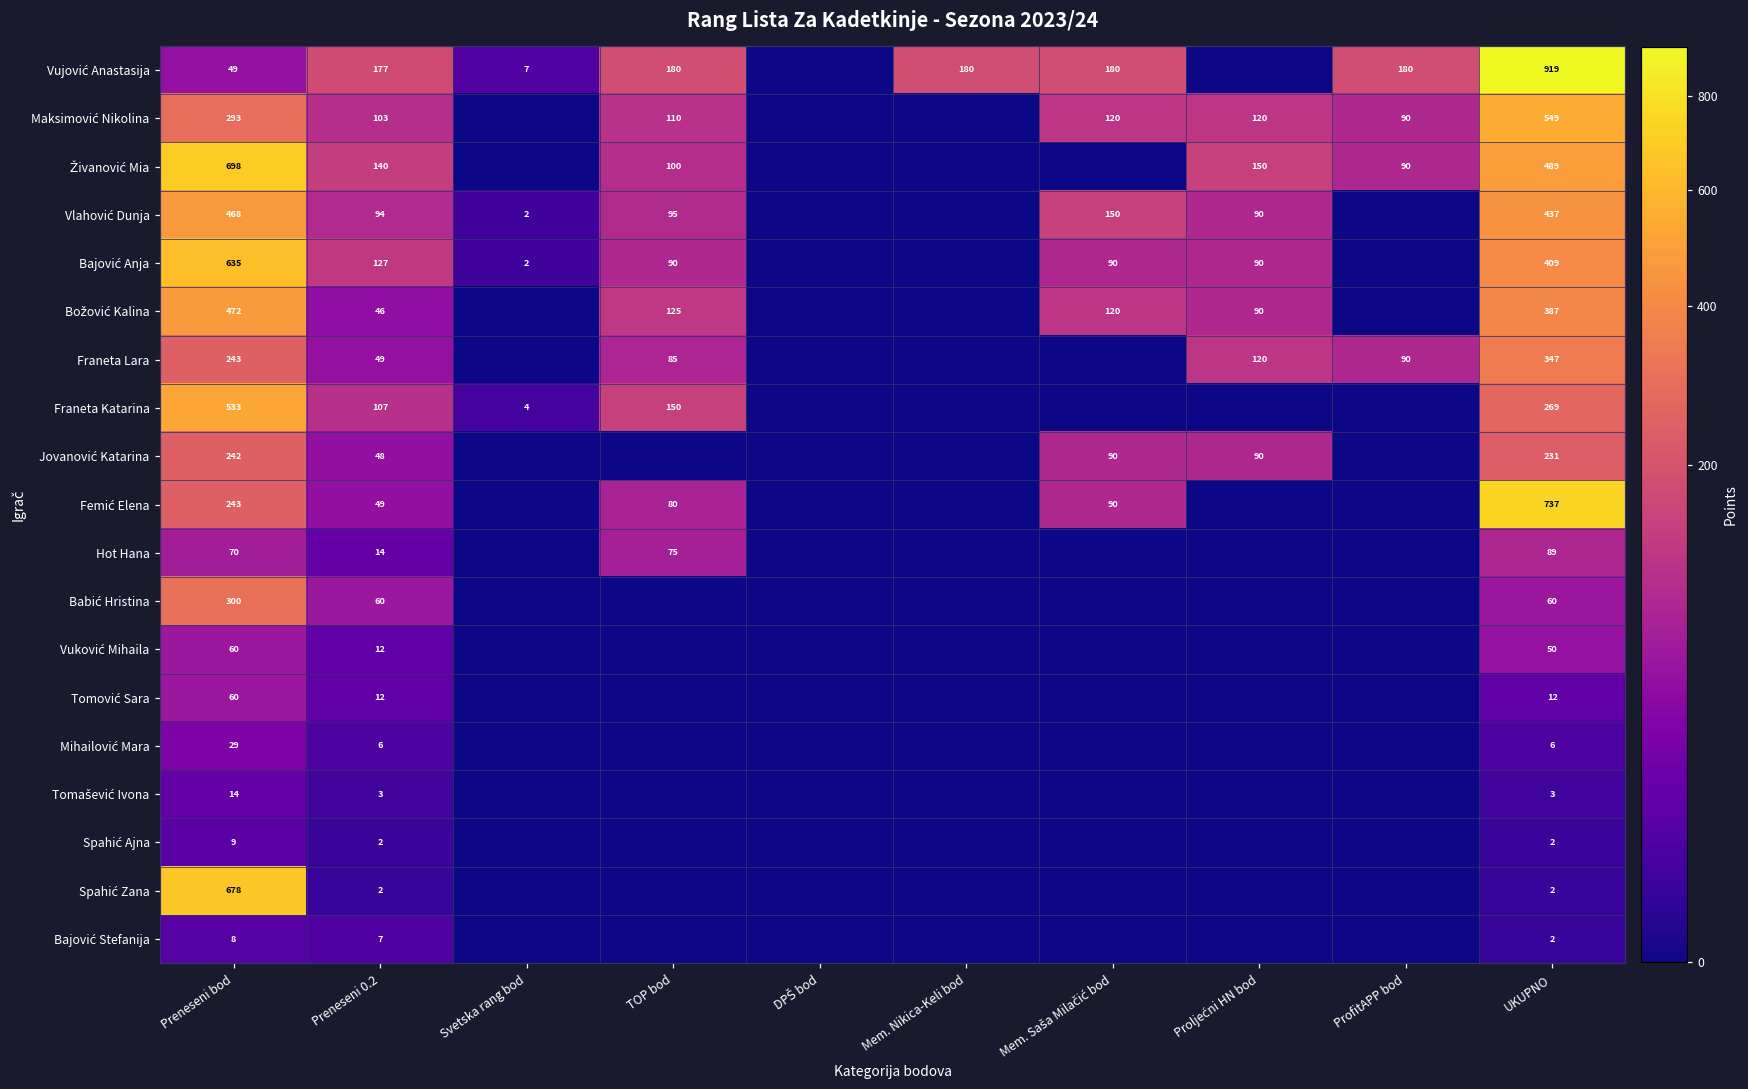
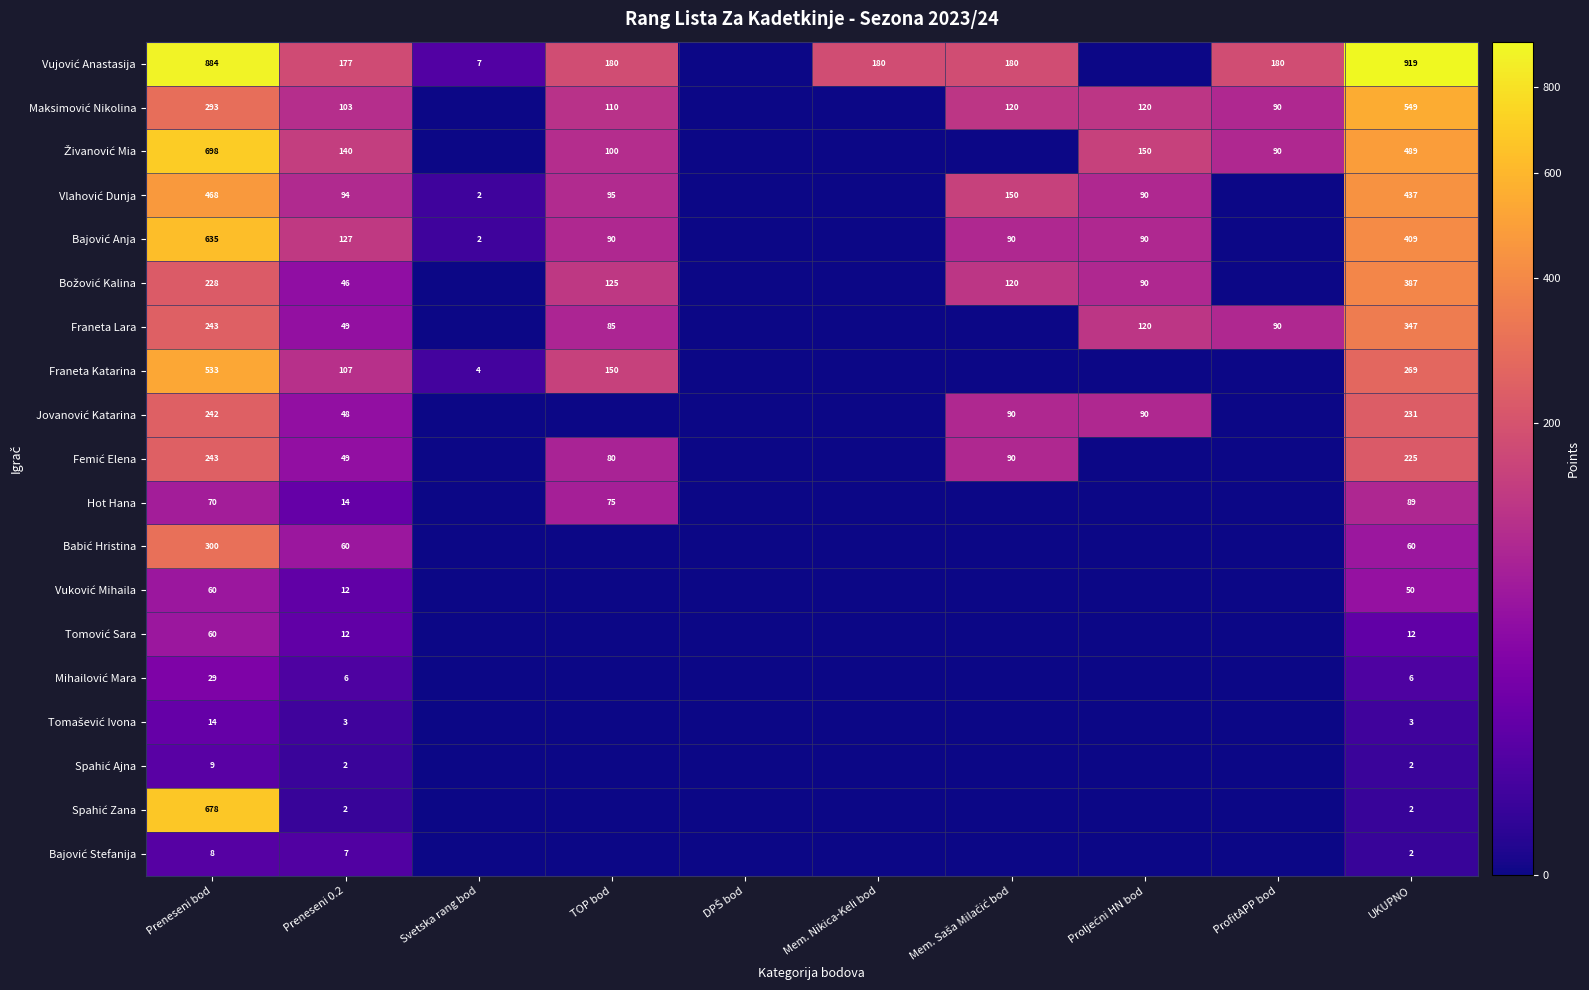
  {
    "Vujović Anastasija": {
-     "Preneseni bod": 49,
+     "Preneseni bod": 884,
      "Preneseni 0.2": 177,
      "Svetska rang bod": 7,
      "TOP bod": 180,
      "Mem. Nikica-Keli bod": 180,
      "Mem. Saša Milačić bod": 180,
      "ProfitAPP bod": 180,
      "UKUPNO": 919
    },
    "Maksimović Nikolina": {
      "Preneseni bod": 293,
      "Preneseni 0.2": 103,
      "TOP bod": 110,
      "Mem. Saša Milačić bod": 120,
      "Proljećni HN bod": 120,
      "ProfitAPP bod": 90,
      "UKUPNO": 549
    },
    "Živanović Mia": {
      "Preneseni bod": 698,
      "Preneseni 0.2": 140,
      "TOP bod": 100,
      "Proljećni HN bod": 150,
      "ProfitAPP bod": 90,
      "UKUPNO": 489
    },
    "Vlahović Dunja": {
      "Preneseni bod": 468,
      "Preneseni 0.2": 94,
      "Svetska rang bod": 2,
      "TOP bod": 95,
      "Mem. Saša Milačić bod": 150,
      "Proljećni HN bod": 90,
      "UKUPNO": 437
    },
    "Bajović Anja": {
      "Preneseni bod": 635,
      "Preneseni 0.2": 127,
      "Svetska rang bod": 2,
      "TOP bod": 90,
      "Mem. Saša Milačić bod": 90,
      "Proljećni HN bod": 90,
      "UKUPNO": 409
    },
    "Božović Kalina": {
-     "Preneseni bod": 472,
+     "Preneseni bod": 228,
      "Preneseni 0.2": 46,
      "TOP bod": 125,
      "Mem. Saša Milačić bod": 120,
      "Proljećni HN bod": 90,
      "UKUPNO": 387
    },
    "Franeta Lara": {
      "Preneseni bod": 243,
      "Preneseni 0.2": 49,
      "TOP bod": 85,
      "Proljećni HN bod": 120,
      "ProfitAPP bod": 90,
      "UKUPNO": 347
    },
    "Franeta Katarina": {
      "Preneseni bod": 533,
      "Preneseni 0.2": 107,
      "Svetska rang bod": 4,
      "TOP bod": 150,
      "UKUPNO": 269
    },
    "Jovanović Katarina": {
      "Preneseni bod": 242,
      "Preneseni 0.2": 48,
      "Mem. Saša Milačić bod": 90,
      "Proljećni HN bod": 90,
      "UKUPNO": 231
    },
    "Femić Elena": {
      "Preneseni bod": 243,
      "Preneseni 0.2": 49,
      "TOP bod": 80,
      "Mem. Saša Milačić bod": 90,
-     "UKUPNO": 737
+     "UKUPNO": 225
    },
    "Hot Hana": {
      "Preneseni bod": 70,
      "Preneseni 0.2": 14,
      "TOP bod": 75,
      "UKUPNO": 89
    },
    "Babić Hristina": {
      "Preneseni bod": 300,
      "Preneseni 0.2": 60,
      "UKUPNO": 60
    },
    "Vuković Mihaila": {
      "Preneseni bod": 60,
      "Preneseni 0.2": 12,
      "UKUPNO": 50
    },
    "Tomović Sara": {
      "Preneseni bod": 60,
      "Preneseni 0.2": 12,
      "UKUPNO": 12
    },
    "Mihailović Mara": {
      "Preneseni bod": 29,
      "Preneseni 0.2": 6,
      "UKUPNO": 6
    },
    "Tomašević Ivona": {
      "Preneseni bod": 14,
      "Preneseni 0.2": 3,
      "UKUPNO": 3
    },
    "Spahić Ajna": {
      "Preneseni bod": 9,
      "Preneseni 0.2": 2,
      "UKUPNO": 2
    },
    "Spahić Zana": {
      "Preneseni bod": 678,
      "Preneseni 0.2": 2,
      "UKUPNO": 2
    },
    "Bajović Stefanija": {
      "Preneseni bod": 8,
      "Preneseni 0.2": 7,
      "UKUPNO": 2
    }
  }
